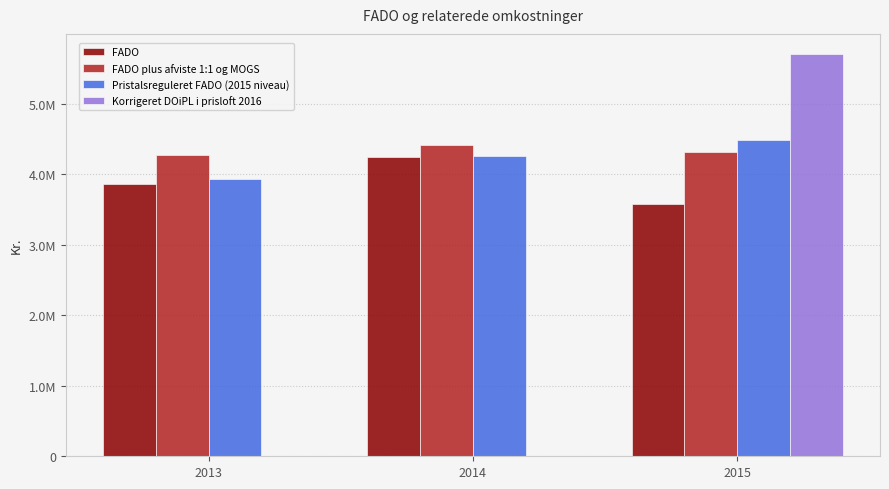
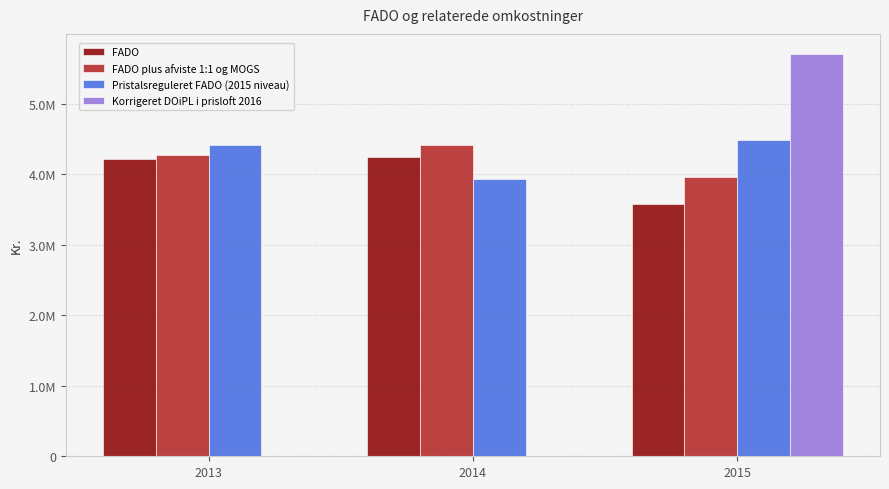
  {
    "FADO": {
-     "2013": 3900000,
+     "2013": 4200000,
      "2014": 4300000,
      "2015": 3600000
    },
    "FADO plus afviste 1:1 og MOGS": {
      "2013": 4300000,
      "2014": 4400000,
-     "2015": 4300000
+     "2015": 4000000
    },
    "Pristalsreguleret FADO (2015 niveau)": {
-     "2013": 3900000,
-     "2014": 4300000,
+     "2013": 4400000,
+     "2014": 3900000,
      "2015": 4500000
    },
    "Korrigeret DOiPL i prisloft 2016": {
      "2013": 0,
      "2014": 0,
      "2015": 5700000
    }
  }
